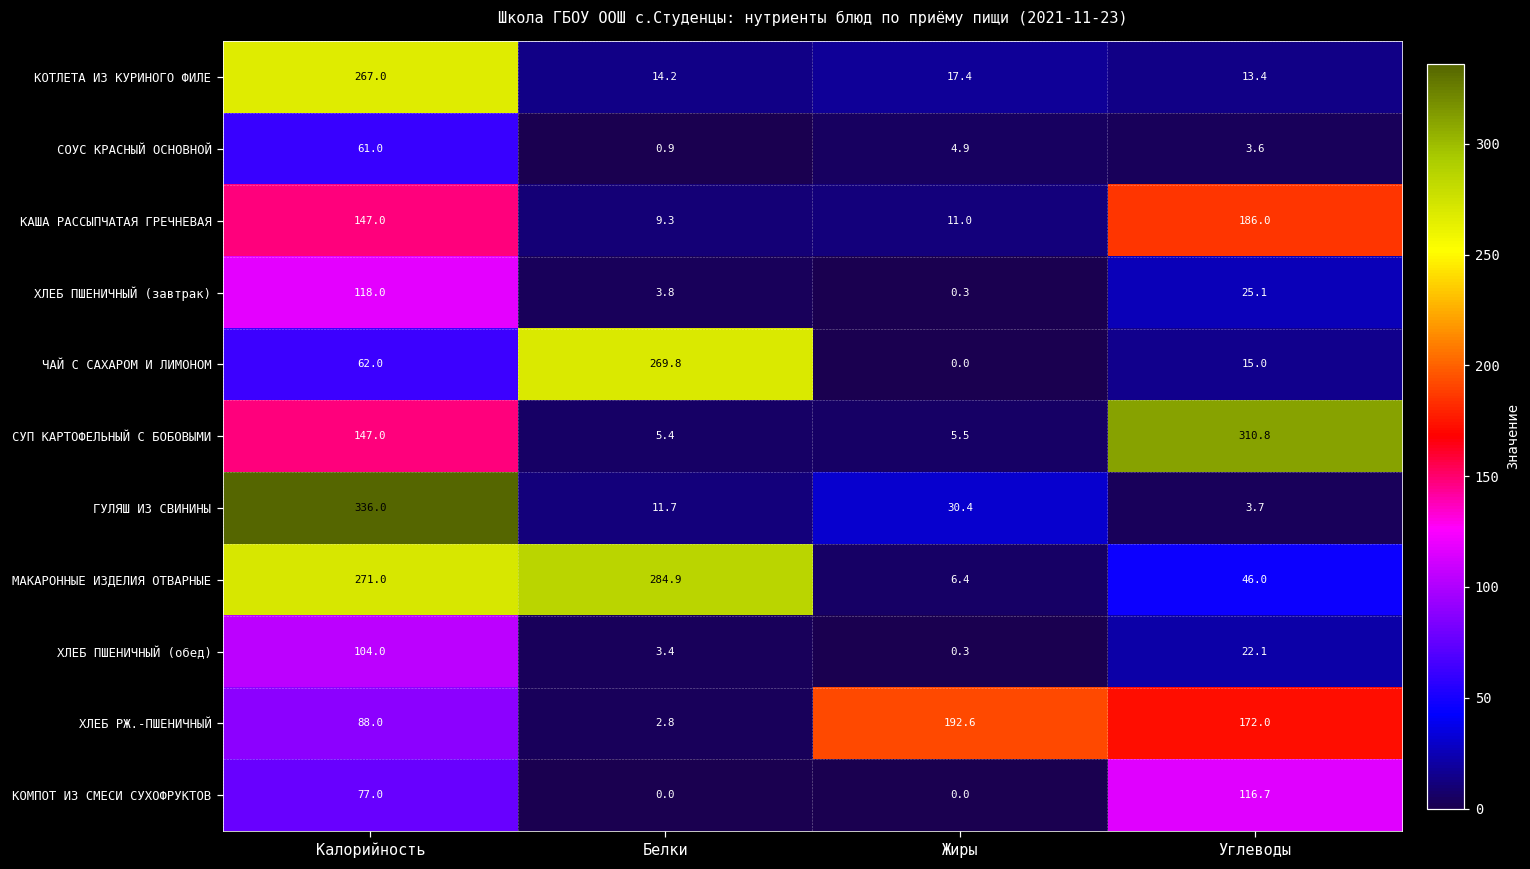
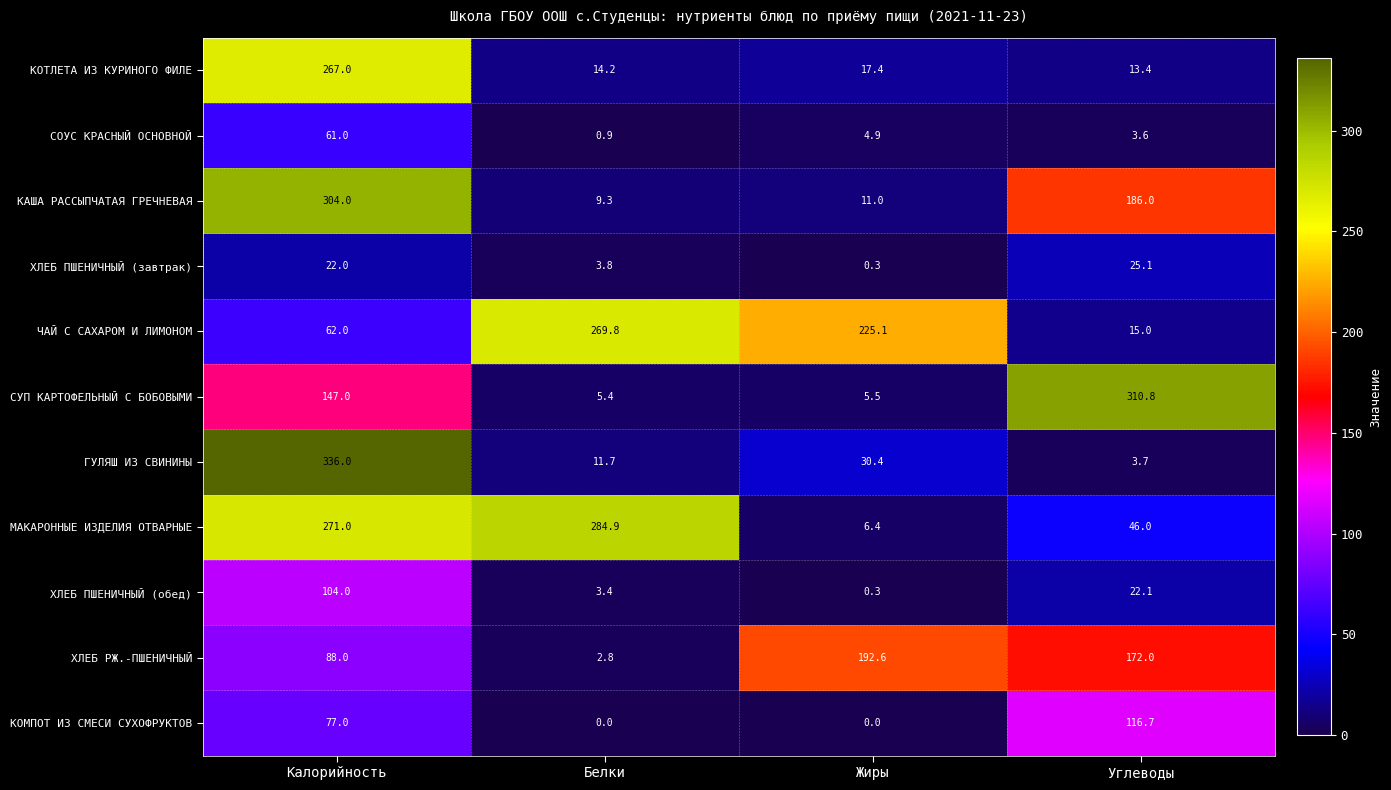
  {
    "КОТЛЕТА ИЗ КУРИНОГО ФИЛЕ": {
      "Калорийность": 267.0,
      "Белки": 14.2,
      "Жиры": 17.4,
      "Углеводы": 13.4
    },
    "СОУС КРАСНЫЙ ОСНОВНОЙ": {
      "Калорийность": 61.0,
      "Белки": 0.9,
      "Жиры": 4.9,
      "Углеводы": 3.6
    },
    "КАША РАССЫПЧАТАЯ ГРЕЧНЕВАЯ": {
-     "Калорийность": 147.0,
+     "Калорийность": 304.0,
      "Белки": 9.3,
      "Жиры": 11.0,
      "Углеводы": 186.0
    },
    "ХЛЕБ ПШЕНИЧНЫЙ (завтрак)": {
-     "Калорийность": 118.0,
+     "Калорийность": 22.0,
      "Белки": 3.8,
      "Жиры": 0.3,
      "Углеводы": 25.1
    },
    "ЧАЙ С САХАРОМ И ЛИМОНОМ": {
      "Калорийность": 62.0,
      "Белки": 269.8,
-     "Жиры": 0.0,
+     "Жиры": 225.1,
      "Углеводы": 15.0
    },
    "СУП КАРТОФЕЛЬНЫЙ С БОБОВЫМИ": {
      "Калорийность": 147.0,
      "Белки": 5.4,
      "Жиры": 5.5,
      "Углеводы": 310.8
    },
    "ГУЛЯШ ИЗ СВИНИНЫ": {
      "Калорийность": 336.0,
      "Белки": 11.7,
      "Жиры": 30.4,
      "Углеводы": 3.7
    },
    "МАКАРОННЫЕ ИЗДЕЛИЯ ОТВАРНЫЕ": {
      "Калорийность": 271.0,
      "Белки": 284.9,
      "Жиры": 6.4,
      "Углеводы": 46.0
    },
    "ХЛЕБ ПШЕНИЧНЫЙ (обед)": {
      "Калорийность": 104.0,
      "Белки": 3.4,
      "Жиры": 0.3,
      "Углеводы": 22.1
    },
    "ХЛЕБ РЖ.-ПШЕНИЧНЫЙ": {
      "Калорийность": 88.0,
      "Белки": 2.8,
      "Жиры": 192.6,
      "Углеводы": 172.0
    },
    "КОМПОТ ИЗ СМЕСИ СУХОФРУКТОВ": {
      "Калорийность": 77.0,
      "Белки": 0.0,
      "Жиры": 0.0,
      "Углеводы": 116.7
    }
  }
